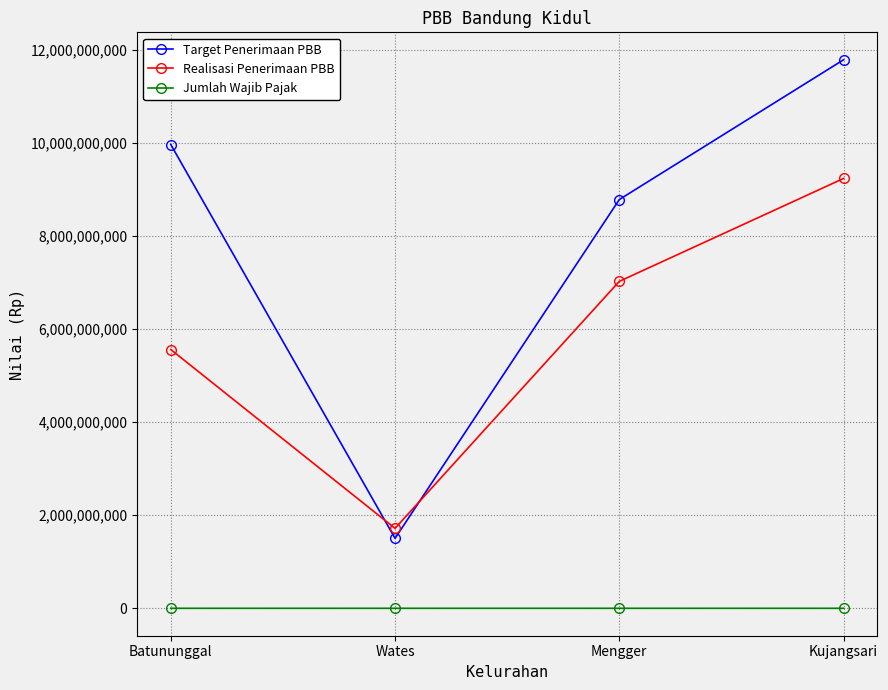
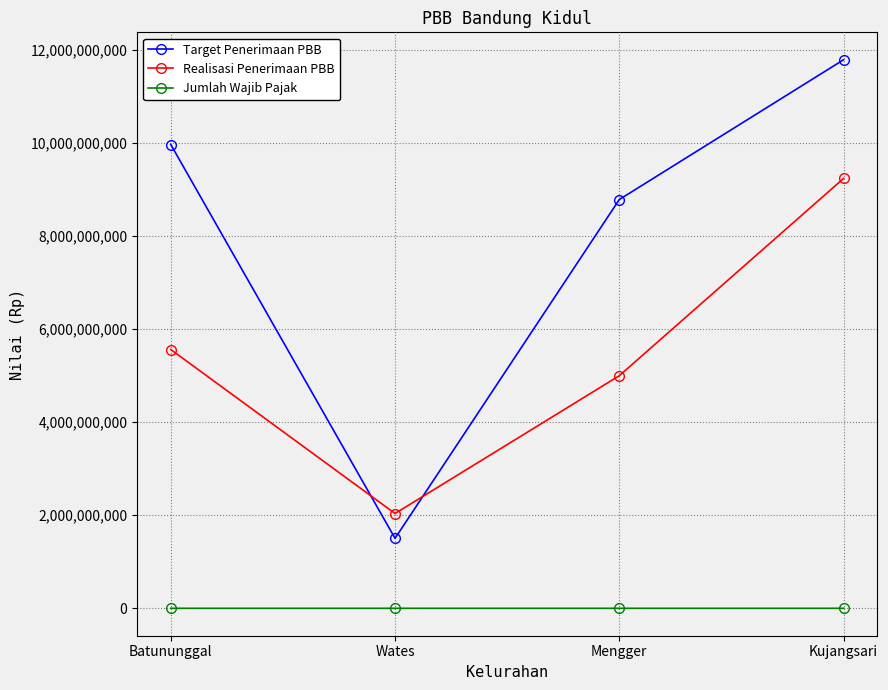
  {
    "Target Penerimaan PBB": {
      "Batununggal": "10,000,000,000",
      "Wates": "1,500,000,000",
      "Mengger": "8,800,000,000",
      "Kujangsari": "11,800,000,000"
    },
    "Realisasi Penerimaan PBB": {
      "Batununggal": "5,600,000,000",
-     "Wates": "1,700,000,000",
-     "Mengger": "7,000,000,000",
+     "Wates": "2,000,000,000",
+     "Mengger": "5,000,000,000",
      "Kujangsari": "9,200,000,000"
    },
    "Jumlah Wajib Pajak": {
      "Batununggal": "0",
      "Wates": "0",
      "Mengger": "0",
      "Kujangsari": "0"
    }
  }
